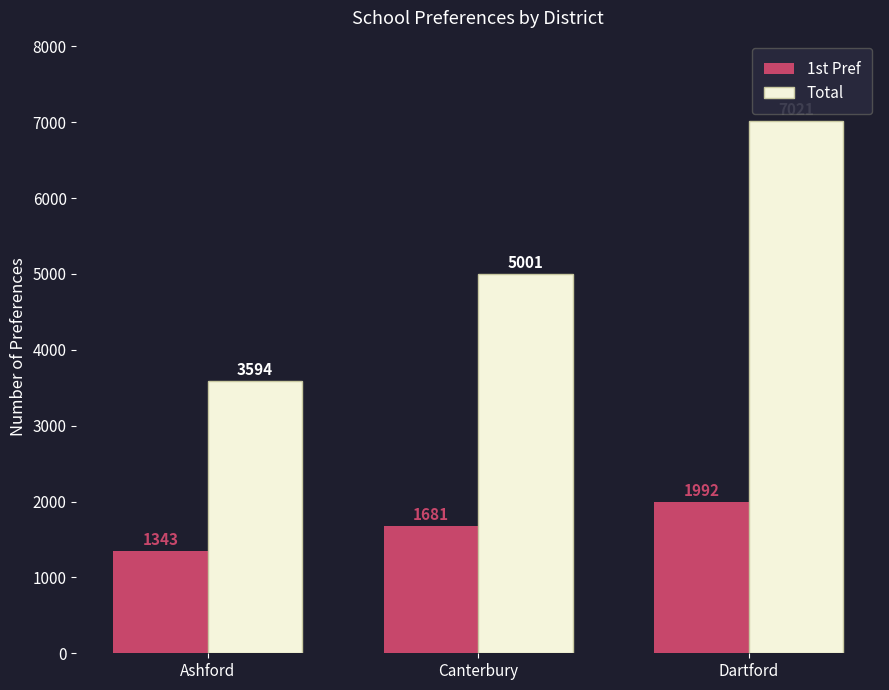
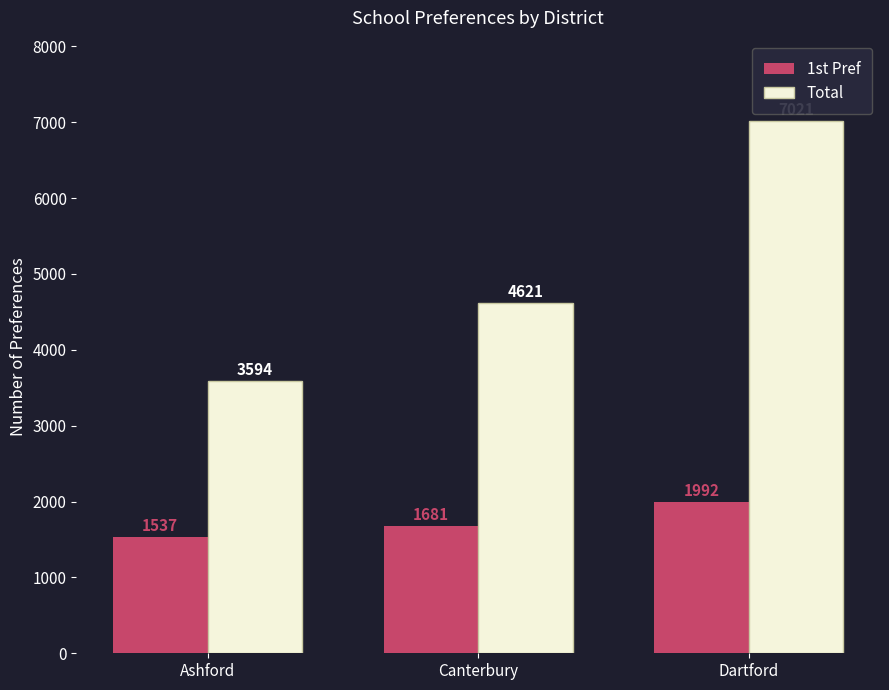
  {
    "1st Pref": {
-     "Ashford": 1343,
+     "Ashford": 1537,
      "Canterbury": 1681,
      "Dartford": 1992
    },
    "Total": {
      "Ashford": 3594,
-     "Canterbury": 5001
+     "Canterbury": 4621
    }
  }
